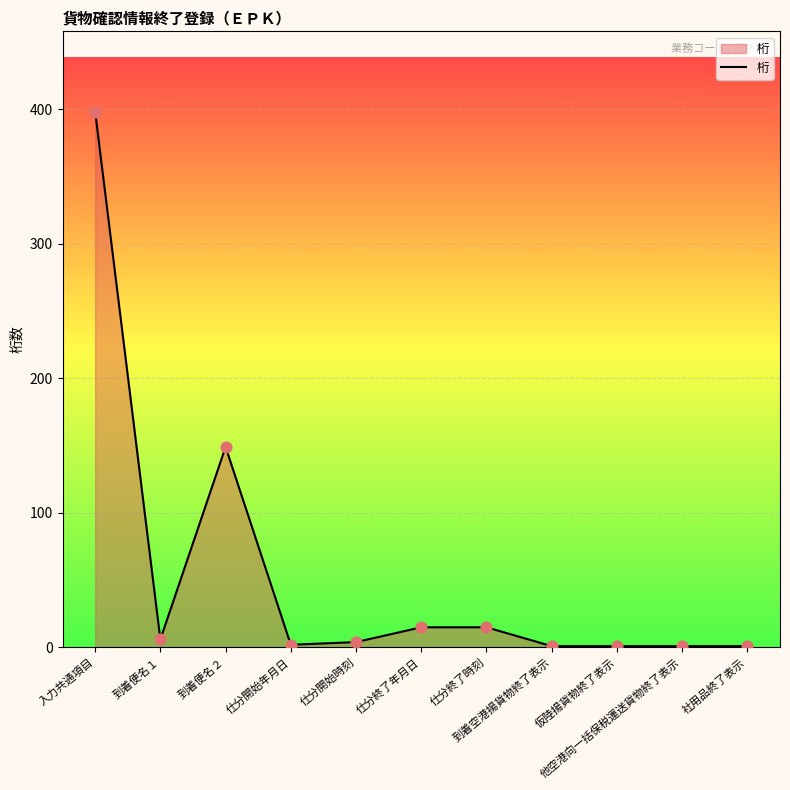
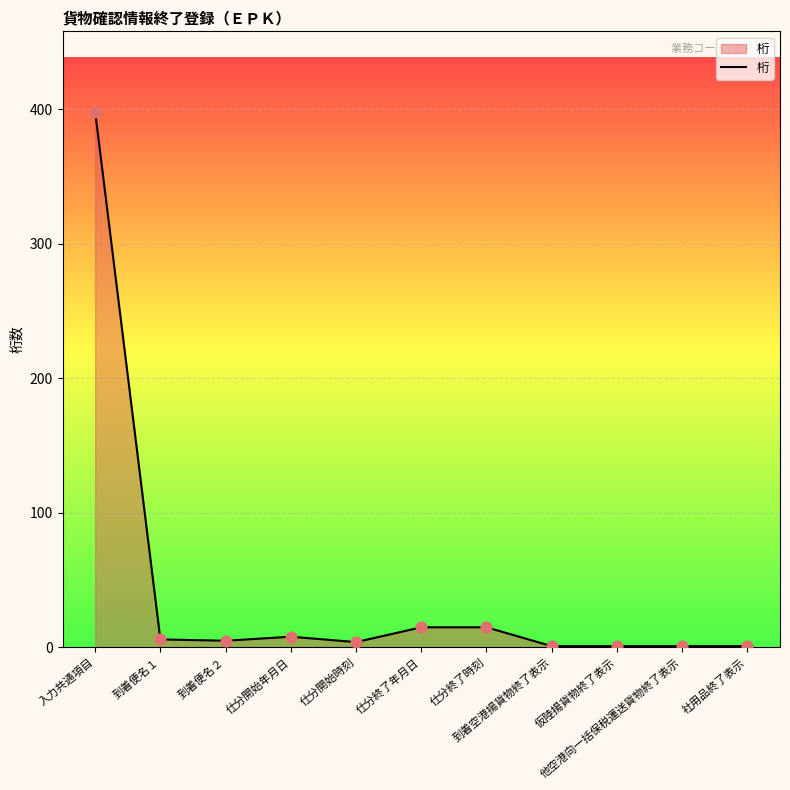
  {
    "入力共通項目": 398,
    "到着便名１": 6,
-   "到着便名２": 149,
-   "仕分開始年月日": 2,
+   "到着便名２": 5,
+   "仕分開始年月日": 8,
    "仕分開始時刻": 4,
    "仕分終了年月日": 15,
    "仕分終了時刻": 15,
    "到着空港揚貨物終了表示": 1,
    "仮陸揚貨物終了表示": 1,
    "他空港向一括保税運送貨物終了表示": 1,
    "社用品終了表示": 1
  }
